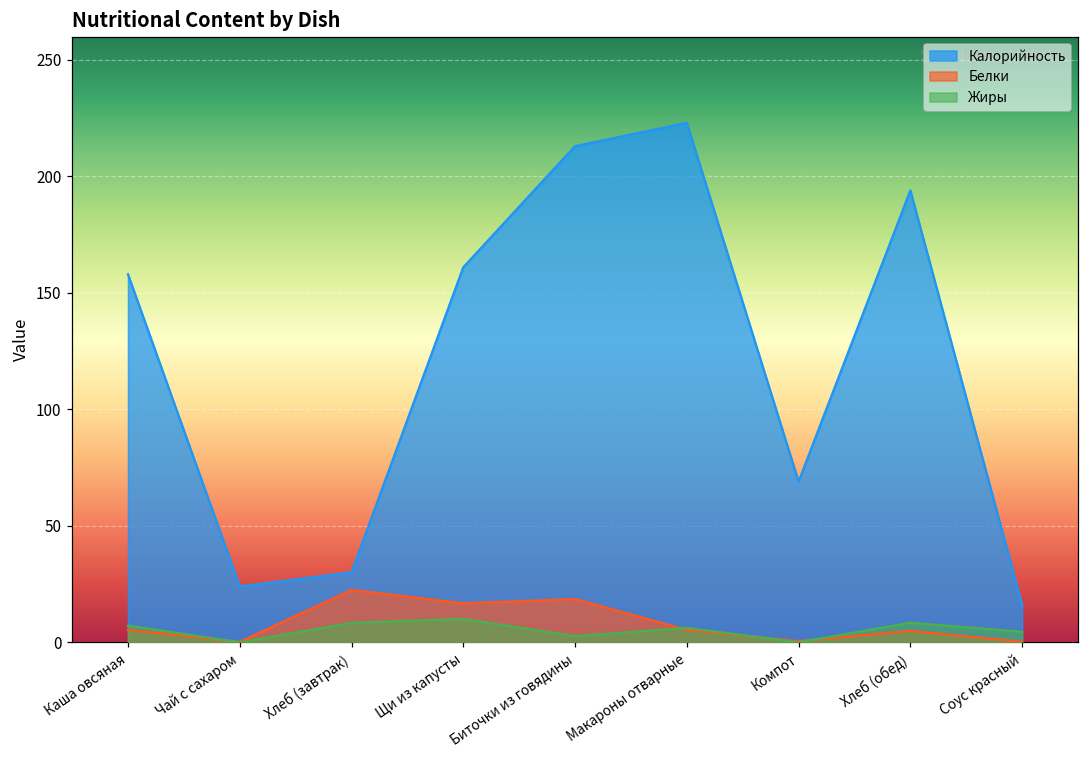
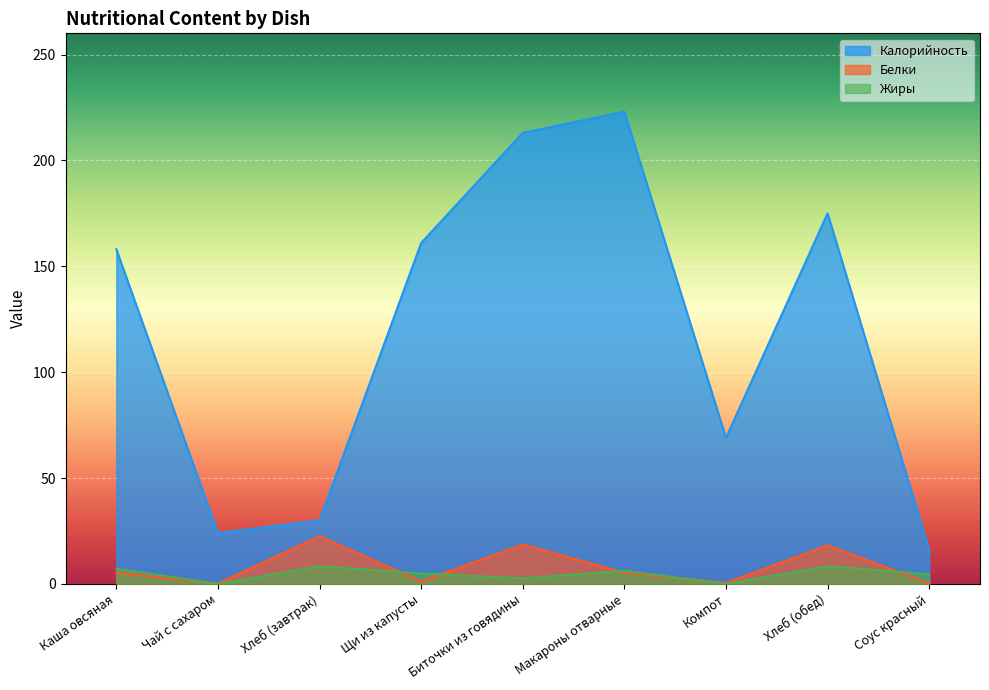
  {
    "Калорийность": {
      "Каша овсяная": 158,
      "Чай с сахаром": 24,
      "Хлеб (завтрак)": 30,
      "Щи из капусты": 161,
      "Биточки из говядины": 213,
      "Макароны отварные": 223,
      "Компот": 69,
-     "Хлеб (обед)": 194,
+     "Хлеб (обед)": 175,
      "Соус красный": 16
    },
    "Белки": {
      "Каша овсяная": 5,
      "Хлеб (завтрак)": 23,
-     "Щи из капусты": 17,
+     "Щи из капусты": 1,
      "Биточки из говядины": 19,
-     "Хлеб (обед)": 5,
+     "Хлеб (обед)": 18,
      "Соус красный": 0
    },
    "Жиры": {
      "Каша овсяная": 7,
      "Хлеб (завтрак)": 8,
-     "Щи из капусты": 10,
+     "Щи из капусты": 5,
      "Биточки из говядины": 3,
      "Хлеб (обед)": 8,
      "Соус красный": 5
    }
  }
